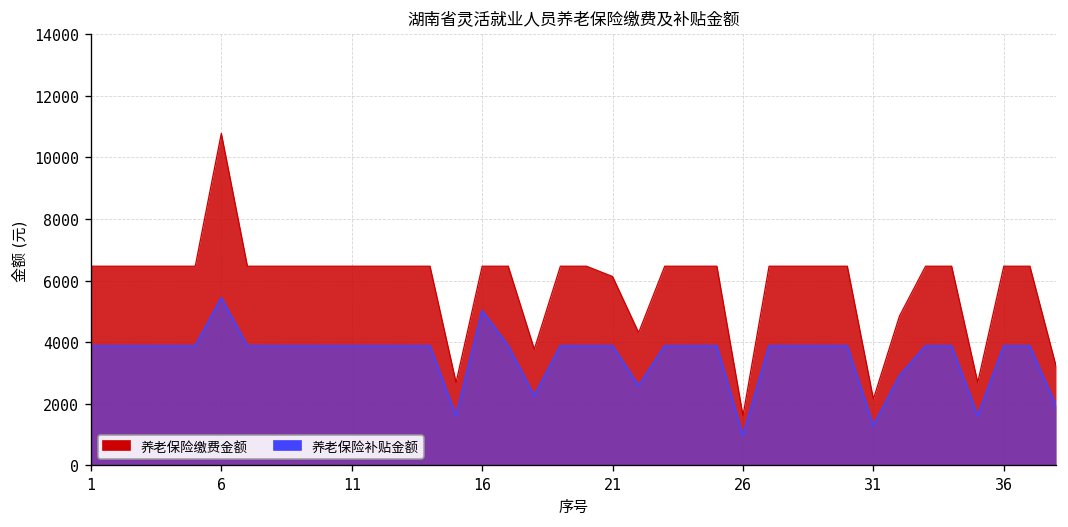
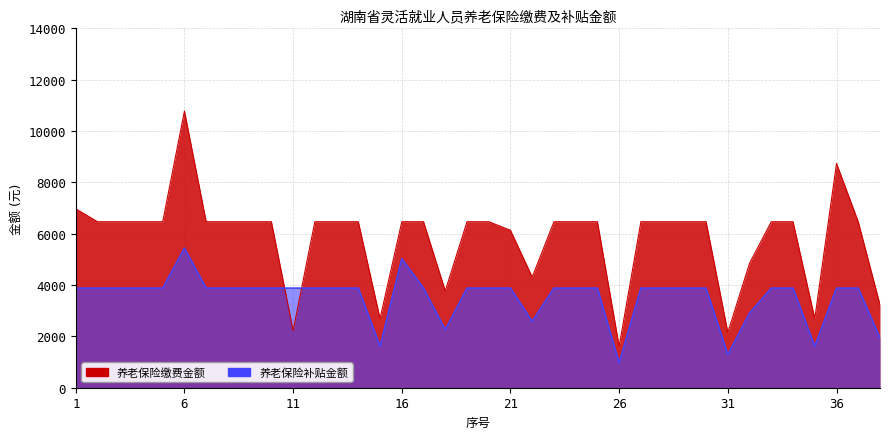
  {
    "养老保险缴费金额": {
-     "1": 6500,
+     "1": 7000,
      "6": 10800,
-     "11": 6500,
+     "11": 2200,
      "16": 6500,
      "21": 6100,
      "26": 1600,
      "31": 2200,
-     "36": 6500
+     "36": 8700
    },
    "养老保险补贴金额": {
      "1": 3900,
      "6": 5400,
      "11": 3900,
      "16": 5000,
      "21": 3900,
      "26": 1000,
      "31": 1300,
      "36": 3900
    }
  }
